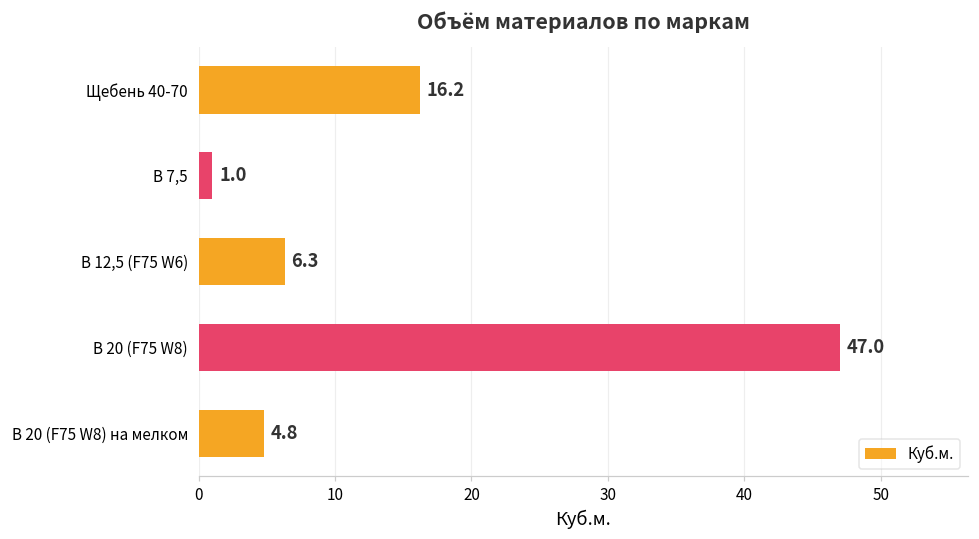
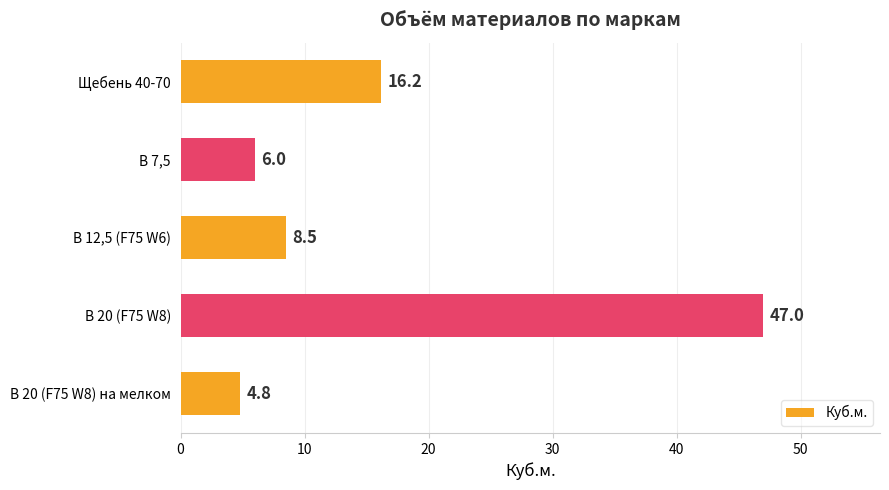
  {
    "Щебень 40-70": 16.2,
-   "В 7,5": 1.0,
-   "В 12,5 (F75 W6)": 6.3,
+   "В 7,5": 6.0,
+   "В 12,5 (F75 W6)": 8.5,
    "В 20 (F75 W8)": 47.0,
    "В 20 (F75 W8) на мелком": 4.8
  }
